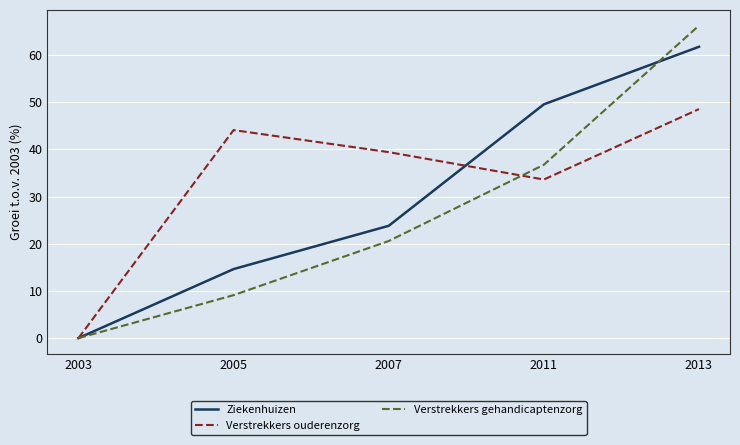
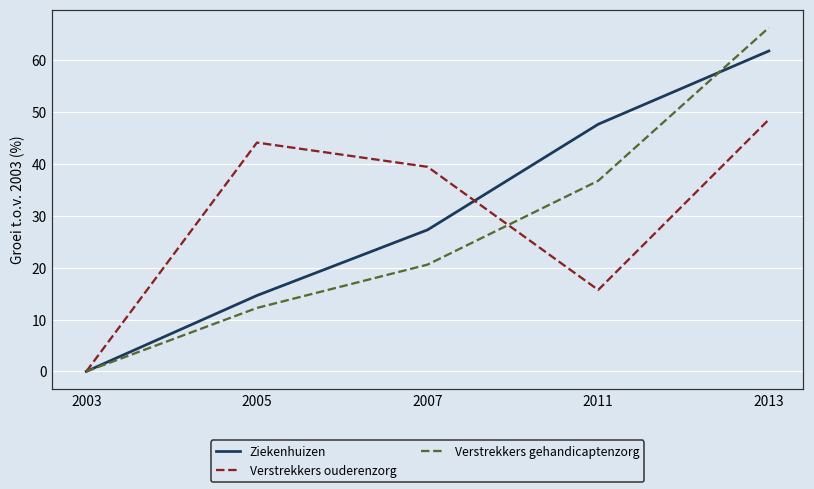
  {
    "Ziekenhuizen": {
      "2005": 15,
-     "2007": 24,
-     "2011": 50,
+     "2007": 27,
+     "2011": 48,
      "2013": 62
    },
    "Verstrekkers ouderenzorg": {
      "2005": 44,
      "2007": 39,
-     "2011": 34,
+     "2011": 16,
      "2013": 49
    },
    "Verstrekkers gehandicaptenzorg": {
-     "2005": 9,
+     "2005": 12,
      "2007": 21,
      "2011": 37,
      "2013": 66
    }
  }
